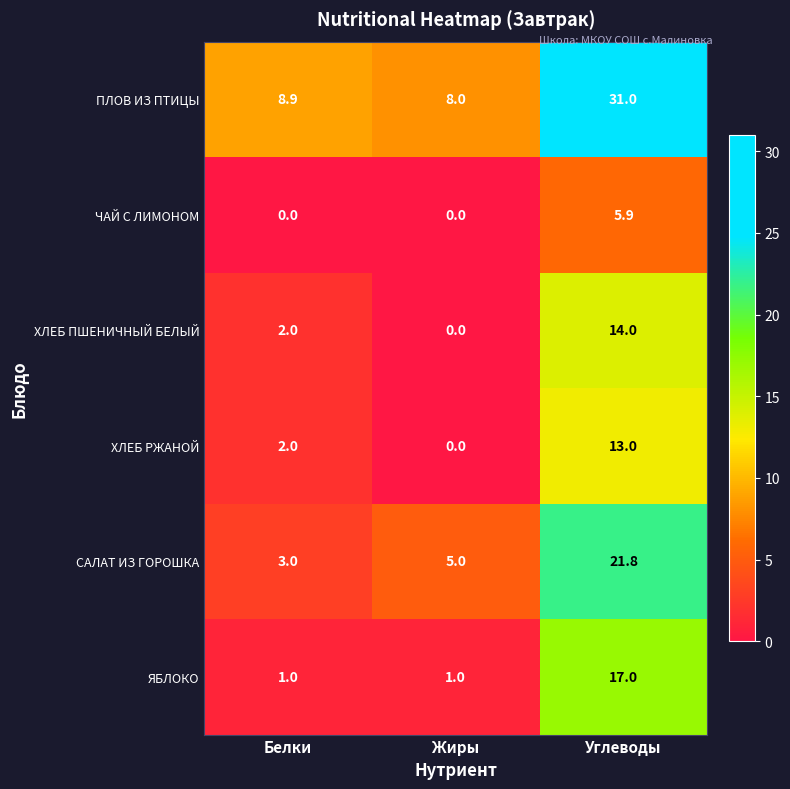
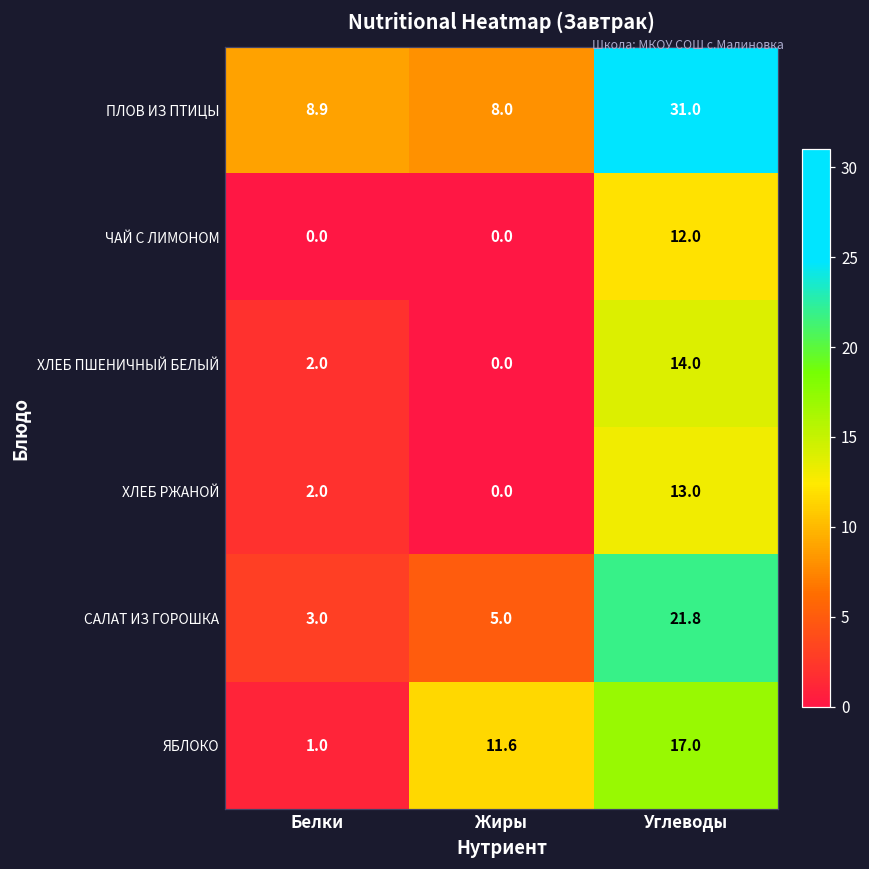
  {
    "ПЛОВ ИЗ ПТИЦЫ": {
      "Белки": 8.9,
      "Жиры": 8.0,
      "Углеводы": 31.0
    },
    "ЧАЙ С ЛИМОНОМ": {
      "Белки": 0.0,
      "Жиры": 0.0,
-     "Углеводы": 5.9
+     "Углеводы": 12.0
    },
    "ХЛЕБ ПШЕНИЧНЫЙ БЕЛЫЙ": {
      "Белки": 2.0,
      "Жиры": 0.0,
      "Углеводы": 14.0
    },
    "ХЛЕБ РЖАНОЙ": {
      "Белки": 2.0,
      "Жиры": 0.0,
      "Углеводы": 13.0
    },
    "САЛАТ ИЗ ГОРОШКА": {
      "Белки": 3.0,
      "Жиры": 5.0,
      "Углеводы": 21.8
    },
    "ЯБЛОКО": {
      "Белки": 1.0,
-     "Жиры": 1.0,
+     "Жиры": 11.6,
      "Углеводы": 17.0
    }
  }
